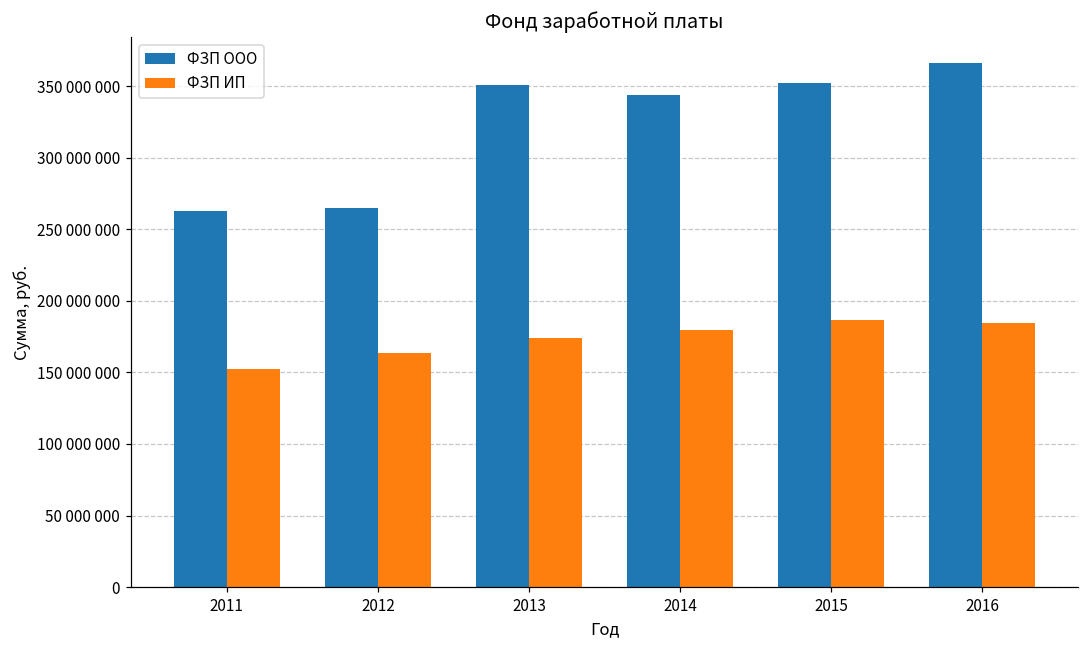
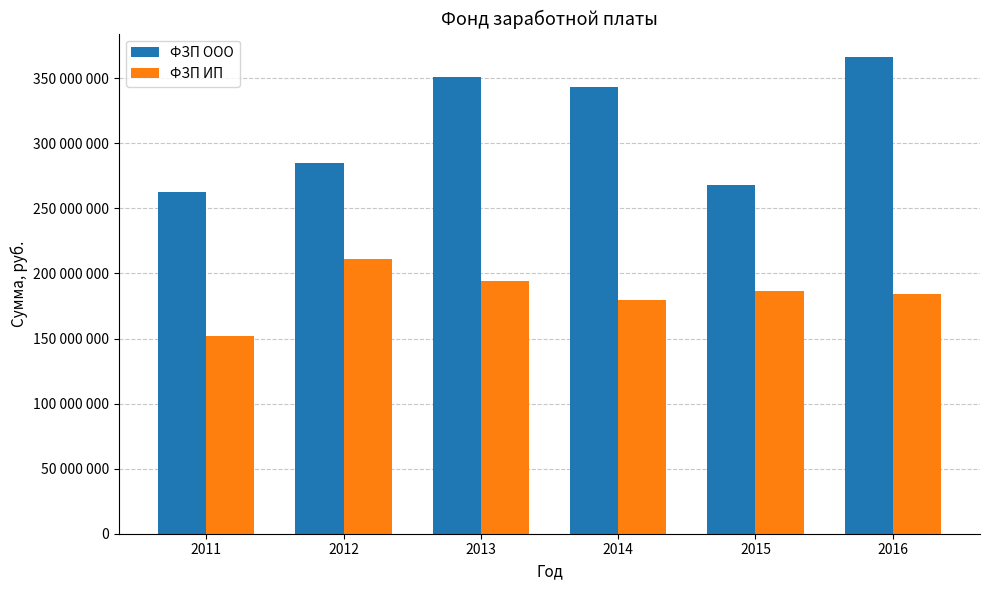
  {
    "ФЗП ООО": {
      "2011": 263000000,
-     "2012": 265000000,
+     "2012": 285000000,
      "2013": 351000000,
      "2014": 344000000,
-     "2015": 352000000,
+     "2015": 268000000,
      "2016": 366000000
    },
    "ФЗП ИП": {
      "2011": 152000000,
-     "2012": 163000000,
-     "2013": 174000000,
+     "2012": 211000000,
+     "2013": 194000000,
      "2014": 179000000,
      "2015": 187000000,
      "2016": 185000000
    }
  }
